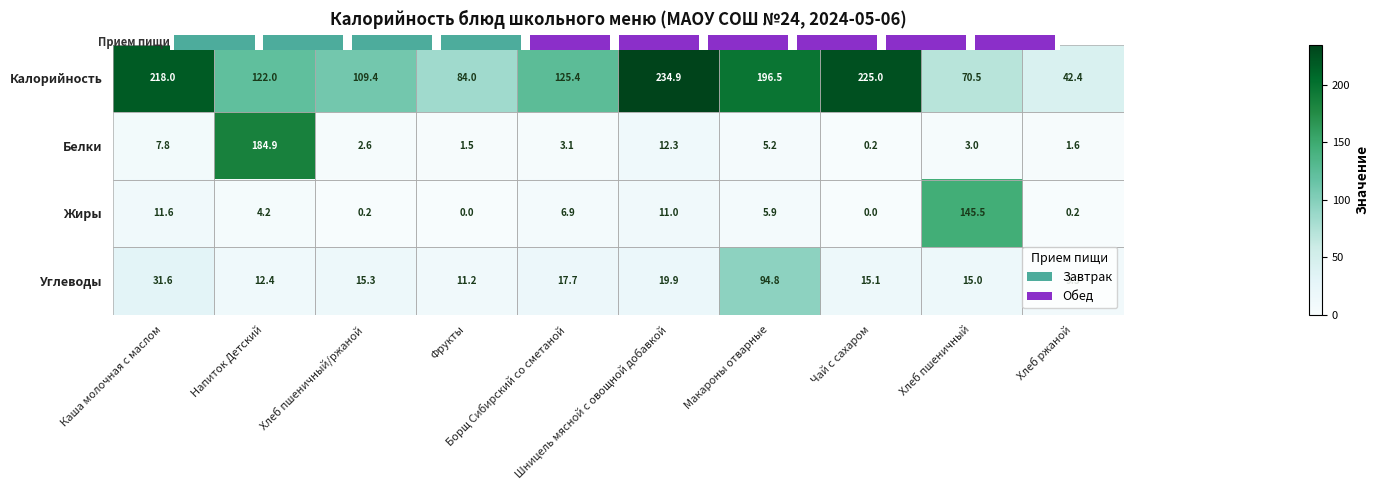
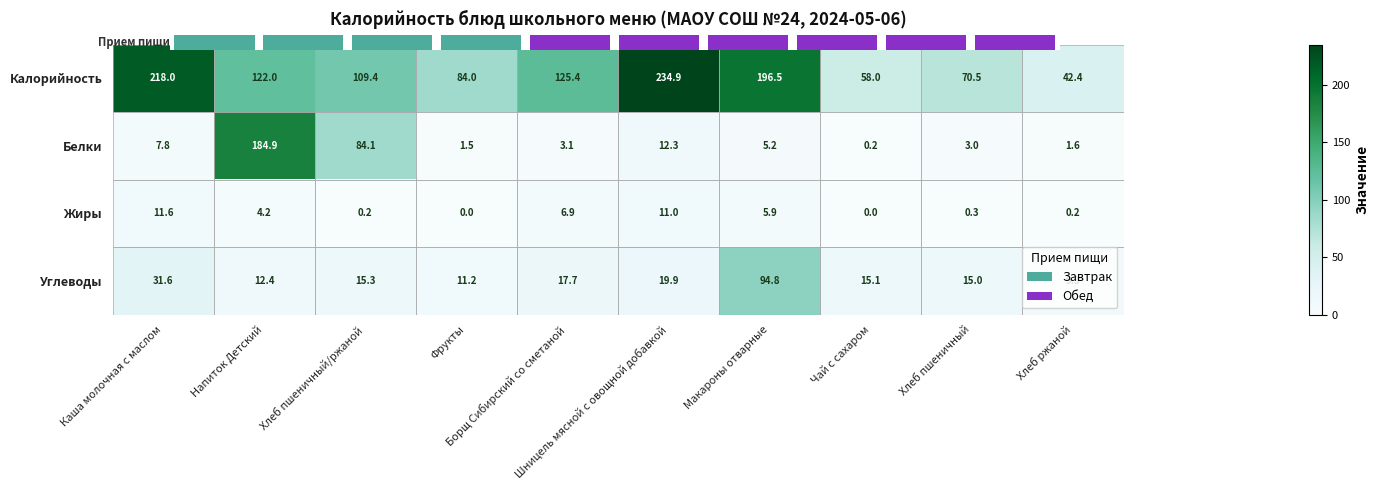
  {
    "Калорийность блюд школьного меню (МАОУ СОШ №24, 2024-05-06)": {
      "Калорийность": {
        "Каша молочная с маслом": 218.0,
        "Напиток Детский": 122.0,
        "Хлеб пшеничный/ржаной": 109.4,
        "Фрукты": 84.0,
        "Борщ Сибирский со сметаной": 125.4,
        "Шницель мясной с овощной добавкой": 234.9,
        "Макароны отварные": 196.5,
-       "Чай с сахаром": 225.0,
+       "Чай с сахаром": 58.0,
        "Хлеб пшеничный": 70.5,
        "Хлеб ржаной": 42.4
      },
      "Белки": {
        "Каша молочная с маслом": 7.8,
        "Напиток Детский": 184.9,
-       "Хлеб пшеничный/ржаной": 2.6,
+       "Хлеб пшеничный/ржаной": 84.1,
        "Фрукты": 1.5,
        "Борщ Сибирский со сметаной": 3.1,
        "Шницель мясной с овощной добавкой": 12.3,
        "Макароны отварные": 5.2,
        "Чай с сахаром": 0.2,
        "Хлеб пшеничный": 3.0,
        "Хлеб ржаной": 1.6
      },
      "Жиры": {
        "Каша молочная с маслом": 11.6,
        "Напиток Детский": 4.2,
        "Хлеб пшеничный/ржаной": 0.2,
        "Фрукты": 0.0,
        "Борщ Сибирский со сметаной": 6.9,
        "Шницель мясной с овощной добавкой": 11.0,
        "Макароны отварные": 5.9,
        "Чай с сахаром": 0.0,
-       "Хлеб пшеничный": 145.5,
+       "Хлеб пшеничный": 0.3,
        "Хлеб ржаной": 0.2
      },
      "Углеводы": {
        "Каша молочная с маслом": 31.6,
        "Напиток Детский": 12.4,
        "Хлеб пшеничный/ржаной": 15.3,
        "Фрукты": 11.2,
        "Борщ Сибирский со сметаной": 17.7,
        "Шницель мясной с овощной добавкой": 19.9,
        "Макароны отварные": 94.8,
        "Чай с сахаром": 15.1,
        "Хлеб пшеничный": 15.0
      }
    }
  }
